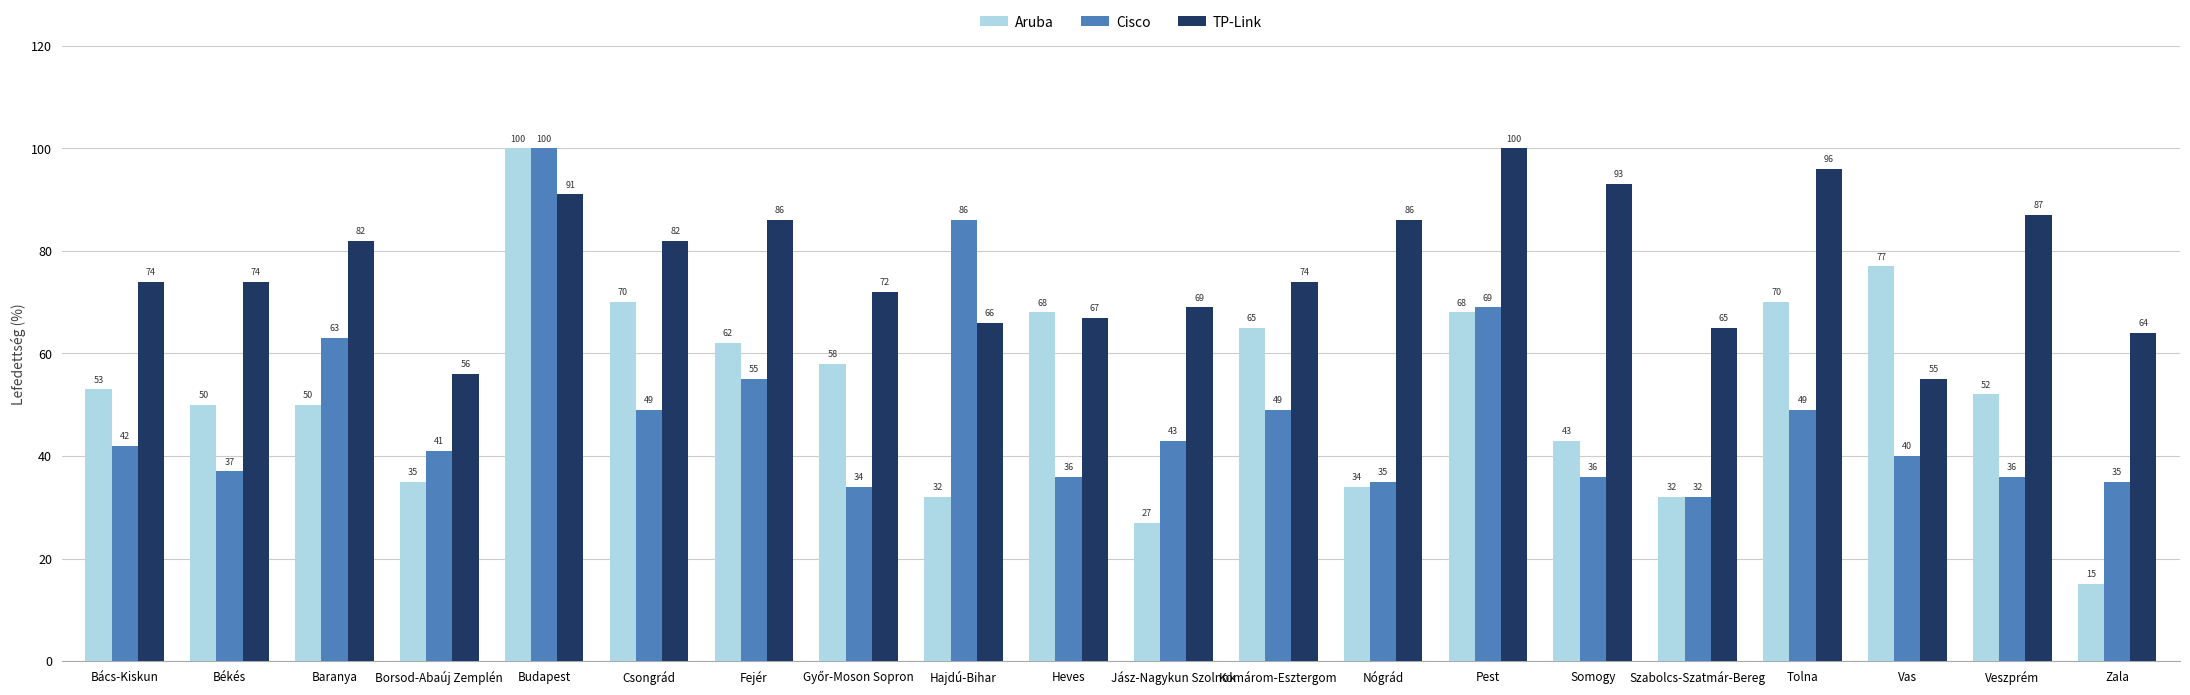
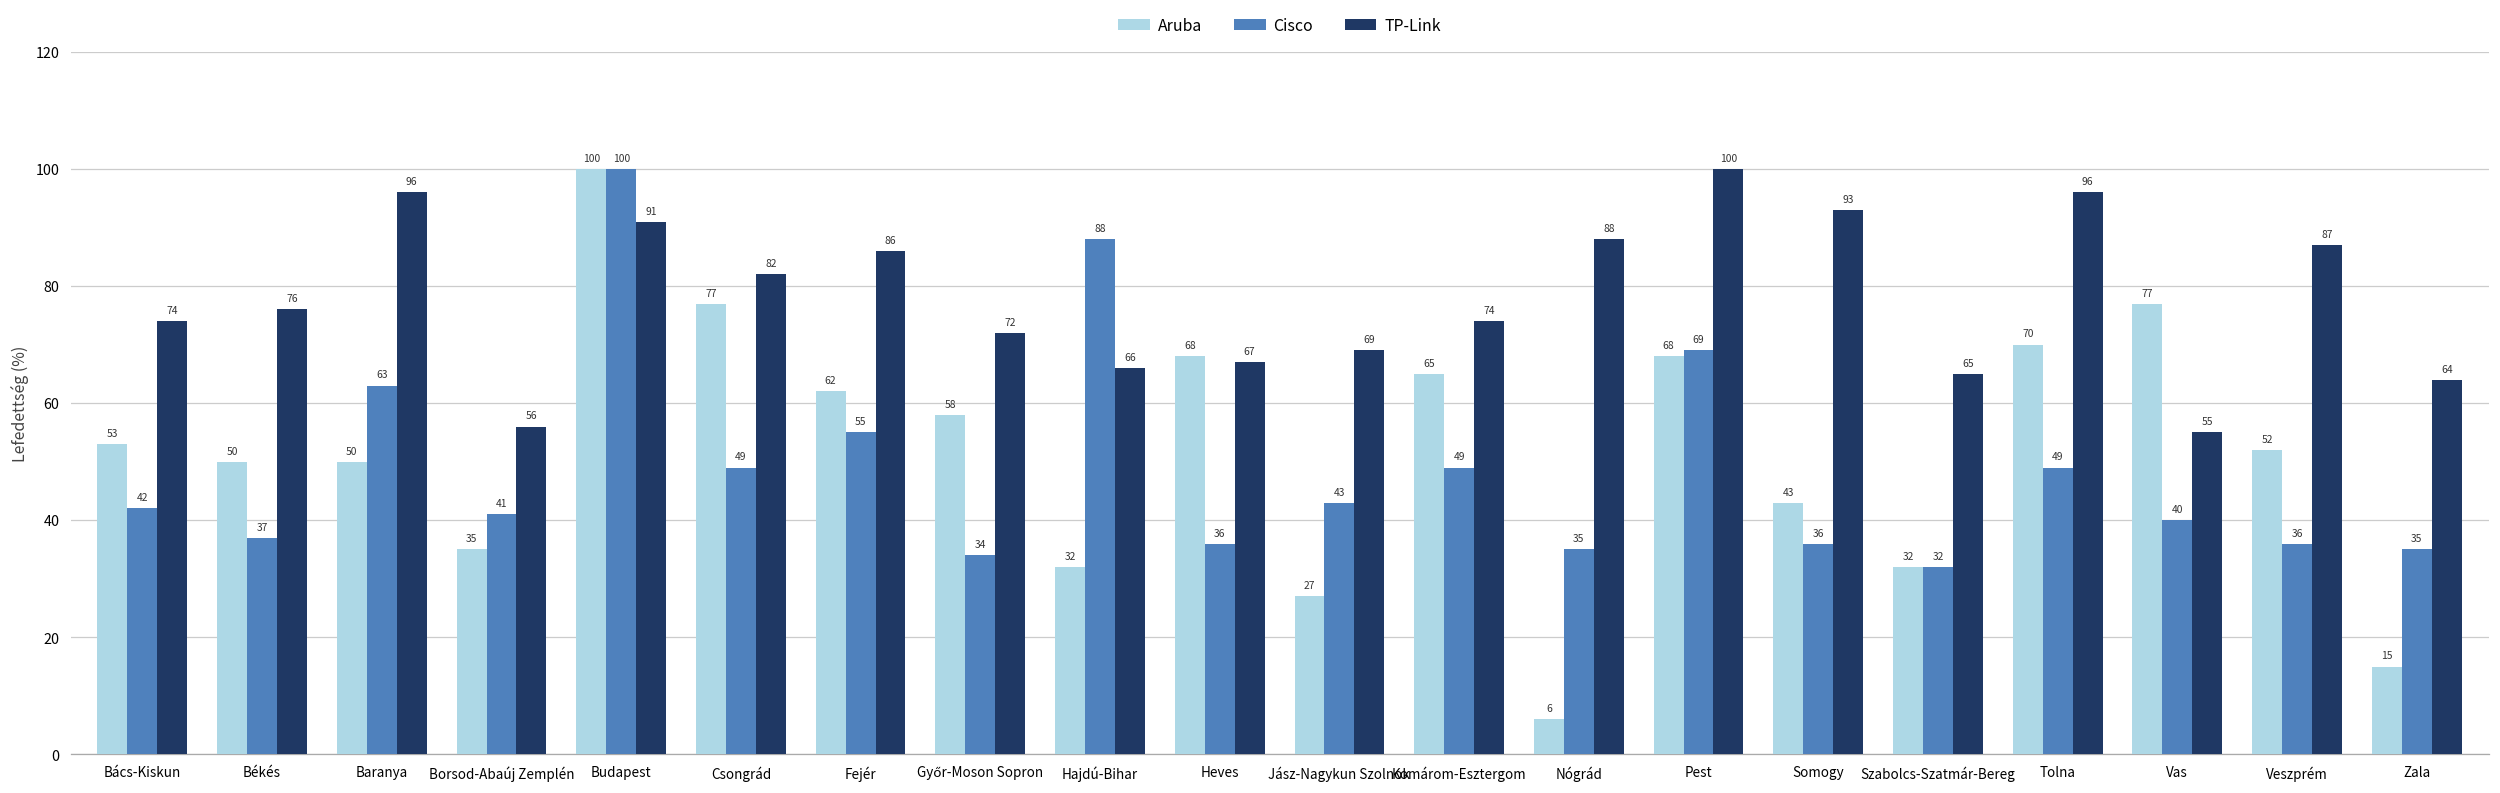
  {
    "Aruba": {
      "Bács-Kiskun": 53,
      "Békés": 50,
      "Baranya": 50,
      "Borsod-Abaúj Zemplén": 35,
      "Budapest": 100,
-     "Csongrád": 70,
+     "Csongrád": 77,
      "Fejér": 62,
      "Győr-Moson Sopron": 58,
      "Hajdú-Bihar": 32,
      "Heves": 68,
      "Jász-Nagykun Szolnok": 27,
      "Komárom-Esztergom": 65,
-     "Nógrád": 34,
+     "Nógrád": 6,
      "Pest": 68,
      "Somogy": 43,
      "Szabolcs-Szatmár-Bereg": 32,
      "Tolna": 70,
      "Vas": 77,
      "Veszprém": 52,
      "Zala": 15
    },
    "Cisco": {
      "Bács-Kiskun": 42,
      "Békés": 37,
      "Baranya": 63,
      "Borsod-Abaúj Zemplén": 41,
      "Budapest": 100,
      "Csongrád": 49,
      "Fejér": 55,
      "Győr-Moson Sopron": 34,
-     "Hajdú-Bihar": 86,
+     "Hajdú-Bihar": 88,
      "Heves": 36,
      "Jász-Nagykun Szolnok": 43,
      "Komárom-Esztergom": 49,
      "Nógrád": 35,
      "Pest": 69,
      "Somogy": 36,
      "Szabolcs-Szatmár-Bereg": 32,
      "Tolna": 49,
      "Vas": 40,
      "Veszprém": 36,
      "Zala": 35
    },
    "TP-Link": {
      "Bács-Kiskun": 74,
-     "Békés": 74,
-     "Baranya": 82,
+     "Békés": 76,
+     "Baranya": 96,
      "Borsod-Abaúj Zemplén": 56,
      "Budapest": 91,
      "Csongrád": 82,
      "Fejér": 86,
      "Győr-Moson Sopron": 72,
      "Hajdú-Bihar": 66,
      "Heves": 67,
      "Jász-Nagykun Szolnok": 69,
      "Komárom-Esztergom": 74,
-     "Nógrád": 86,
+     "Nógrád": 88,
      "Pest": 100,
      "Somogy": 93,
      "Szabolcs-Szatmár-Bereg": 65,
      "Tolna": 96,
      "Vas": 55,
      "Veszprém": 87,
      "Zala": 64
    }
  }
